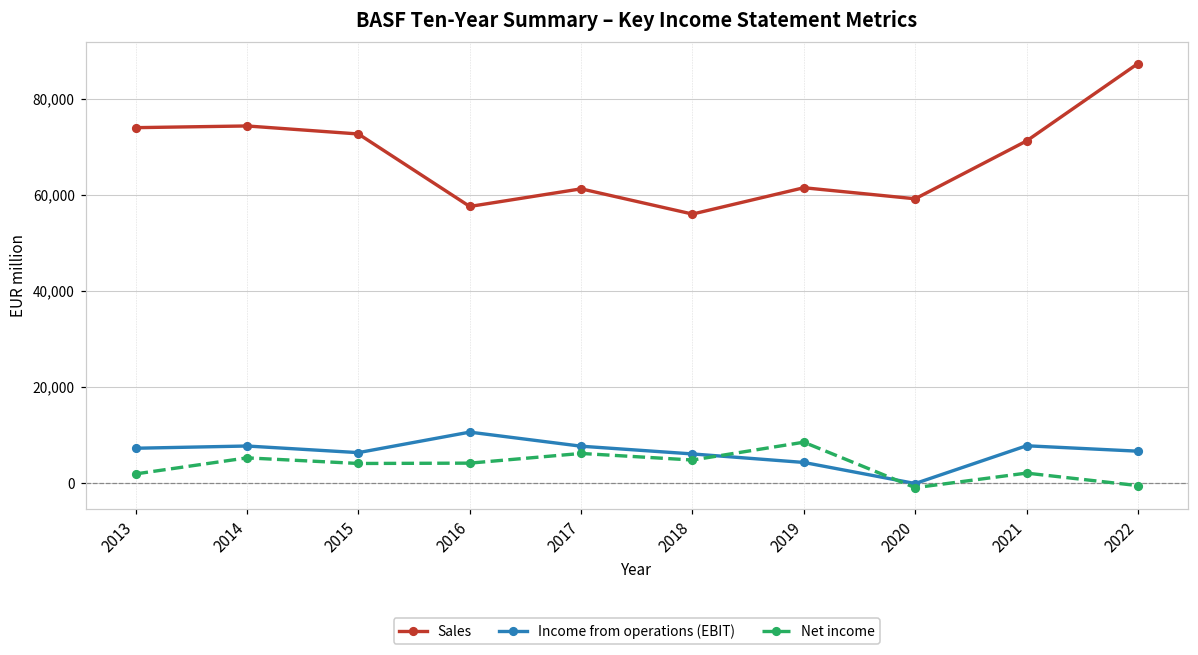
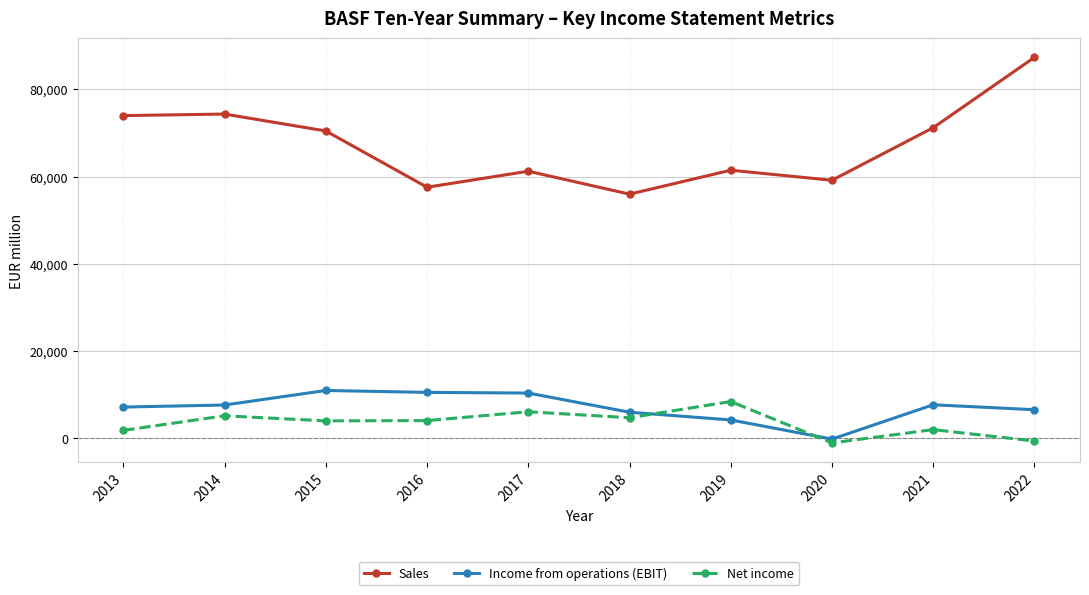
  {
    "Sales": {
      "2013": "74,000",
      "2014": "74,000",
-     "2015": "73,000",
+     "2015": "70,000",
      "2016": "58,000",
      "2017": "61,000",
      "2018": "56,000",
      "2019": "61,000",
      "2020": "59,000",
      "2021": "71,000",
      "2022": "87,000"
    },
    "Income from operations (EBIT)": {
      "2013": "7,000",
      "2014": "8,000",
-     "2015": "6,000",
+     "2015": "11,000",
      "2016": "11,000",
-     "2017": "8,000",
+     "2017": "10,000",
      "2018": "6,000",
      "2019": "4,000",
      "2020": "0",
      "2021": "8,000",
      "2022": "7,000"
    },
    "Net income": {
      "2013": "2,000",
      "2014": "5,000",
      "2015": "4,000",
      "2016": "4,000",
      "2017": "6,000",
      "2018": "5,000",
      "2019": "8,000",
      "2020": "-1,000",
      "2021": "2,000",
      "2022": "-1,000"
    }
  }
